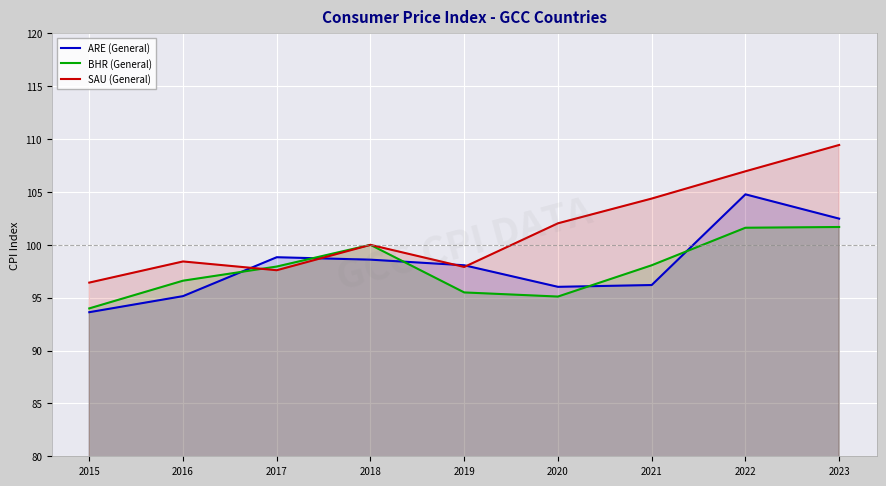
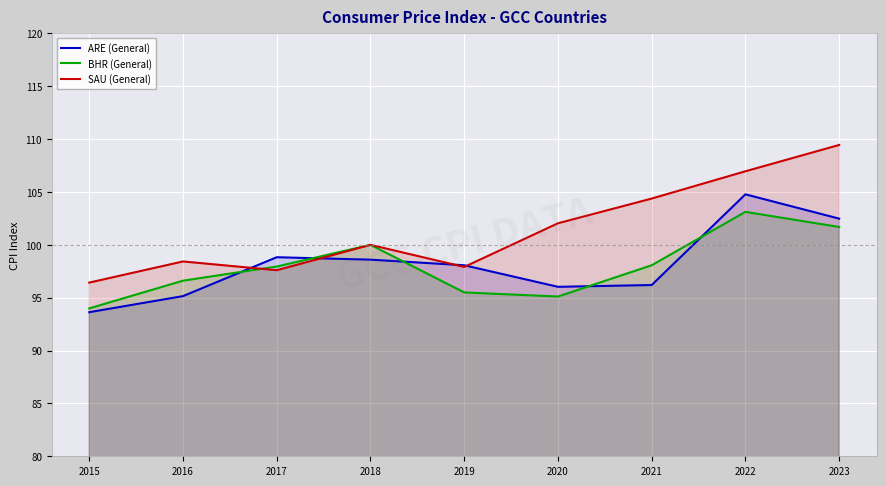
  {
    "ARE (General)": {
      "2015": 93.6,
      "2016": 95.2,
      "2017": 98.8,
      "2018": 98.6,
      "2020": 96.0,
      "2021": 96.2,
      "2022": 104.8,
      "2023": 102.5
    },
    "BHR (General)": {
      "2015": 94.0,
      "2016": 96.6,
      "2017": 98.0,
      "2019": 95.5,
      "2020": 95.1,
      "2021": 98.1,
-     "2022": 101.6,
+     "2022": 103.1,
      "2023": 101.7
    },
    "SAU (General)": {
      "2015": 96.4,
      "2016": 98.4,
      "2017": 97.6,
      "2020": 102.0,
      "2021": 104.4,
      "2022": 107.0,
      "2023": 109.5
    }
  }
